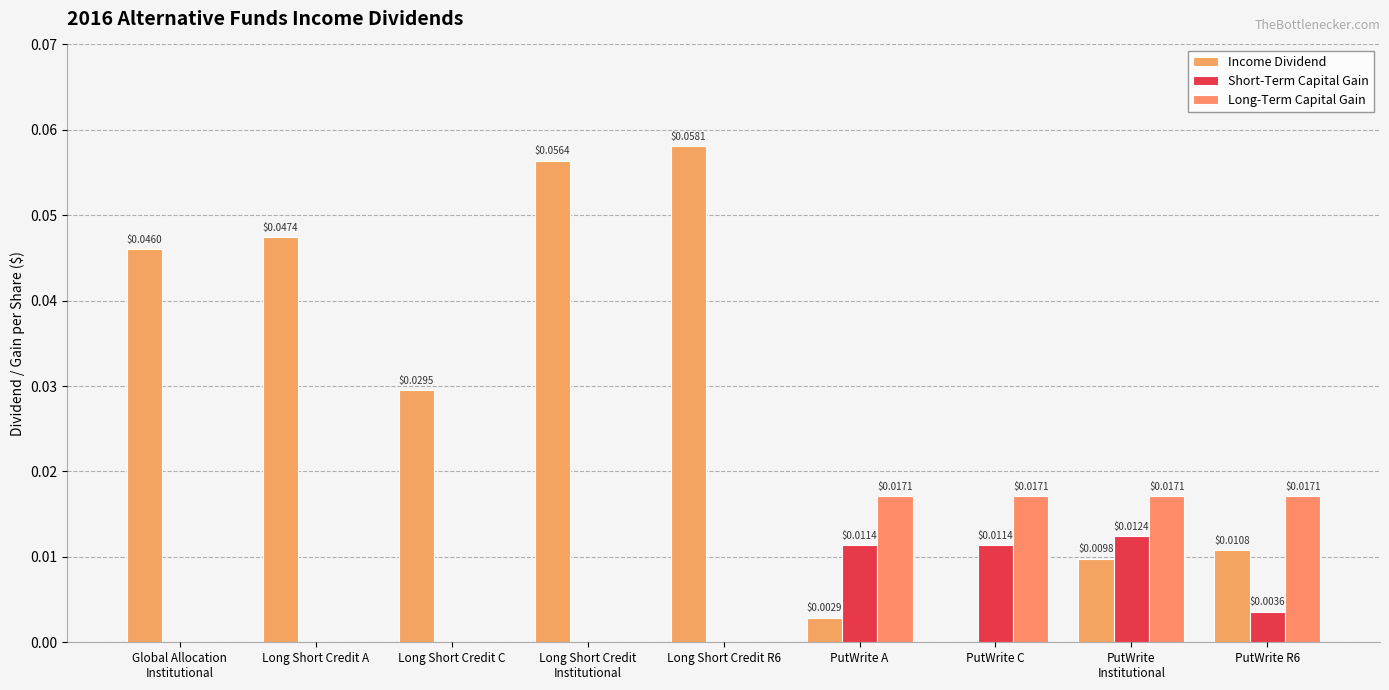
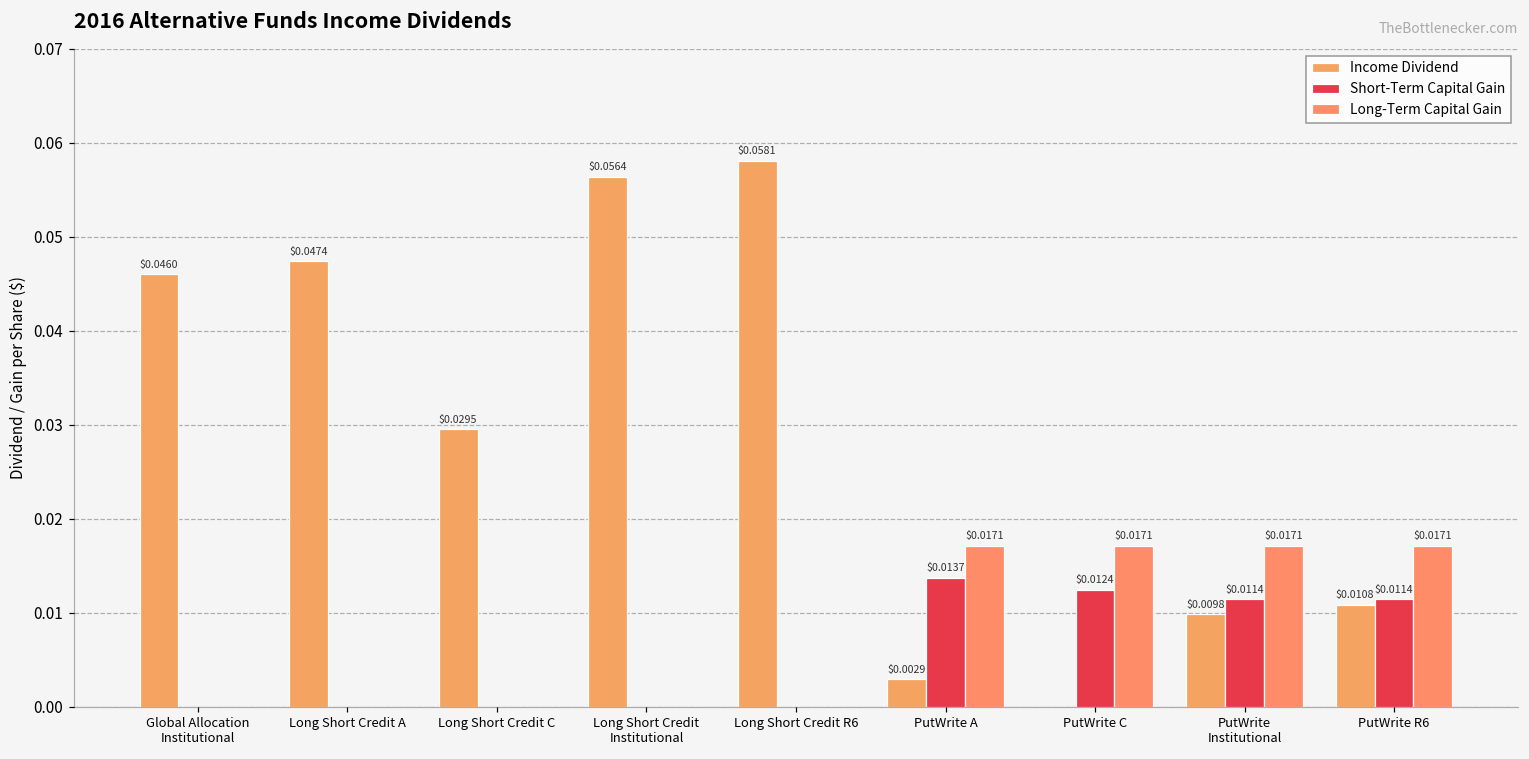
  {
    "Short-Term Capital Gain": {
-     "PutWrite A": "$0.0114",
-     "PutWrite C": "$0.0114",
-     "PutWrite Institutional": "$0.0124",
-     "PutWrite R6": "$0.0036"
+     "PutWrite A": "$0.0137",
+     "PutWrite C": "$0.0124",
+     "PutWrite Institutional": "$0.0114",
+     "PutWrite R6": "$0.0114"
    }
  }
